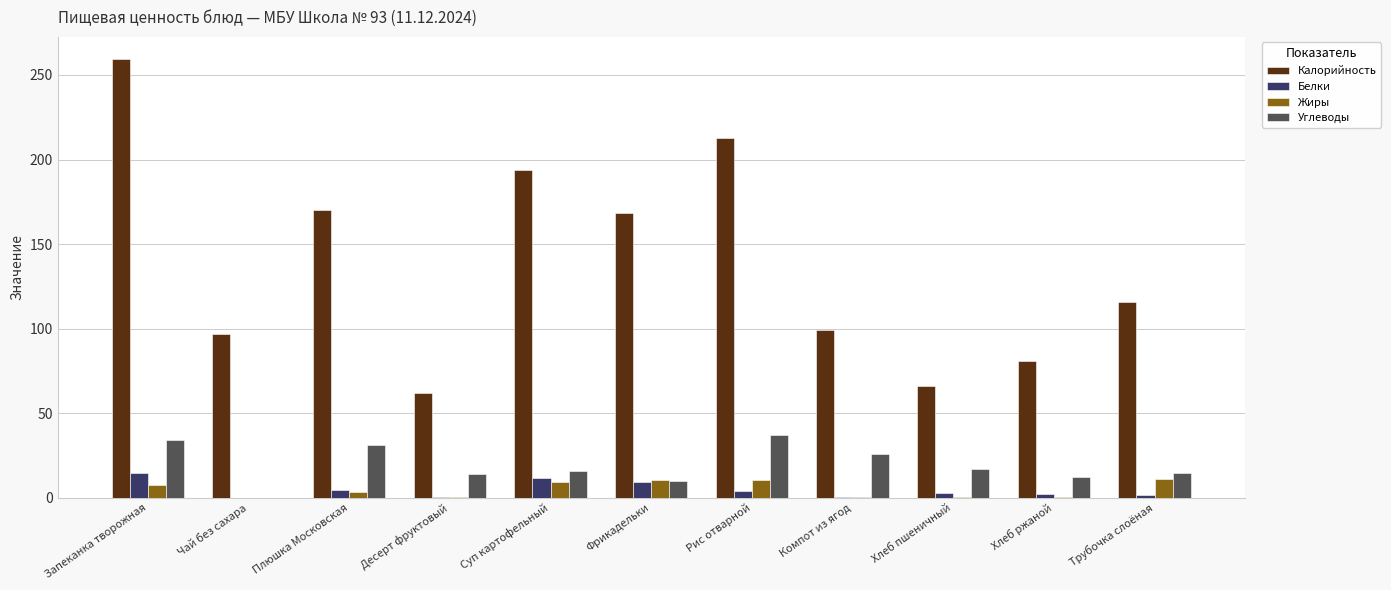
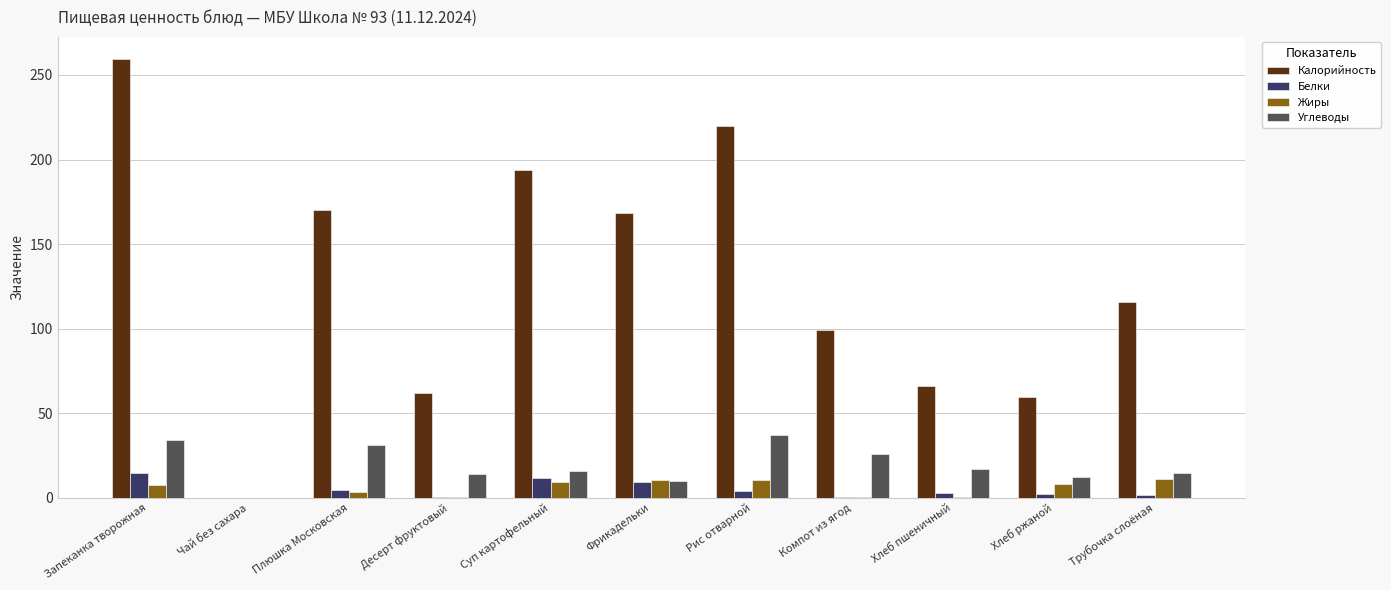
  {
    "Калорийность": {
      "Запеканка творожная": 260,
-     "Чай без сахара": 97,
+     "Чай без сахара": 0,
      "Плюшка Московская": 170,
      "Десерт фруктовый": 62,
      "Суп картофельный": 194,
      "Фрикадельки": 169,
-     "Рис отварной": 213,
+     "Рис отварной": 220,
      "Компот из ягод": 99,
      "Хлеб пшеничный": 66,
-     "Хлеб ржаной": 81,
+     "Хлеб ржаной": 59,
      "Трубочка слоёная": 116
    },
    "Жиры": {
      "Запеканка творожная": 7,
      "Чай без сахара": 0,
      "Плюшка Московская": 3,
      "Суп картофельный": 9,
      "Фрикадельки": 10,
      "Рис отварной": 11,
-     "Хлеб ржаной": 0,
+     "Хлеб ржаной": 8,
      "Трубочка слоёная": 11
    }
  }
